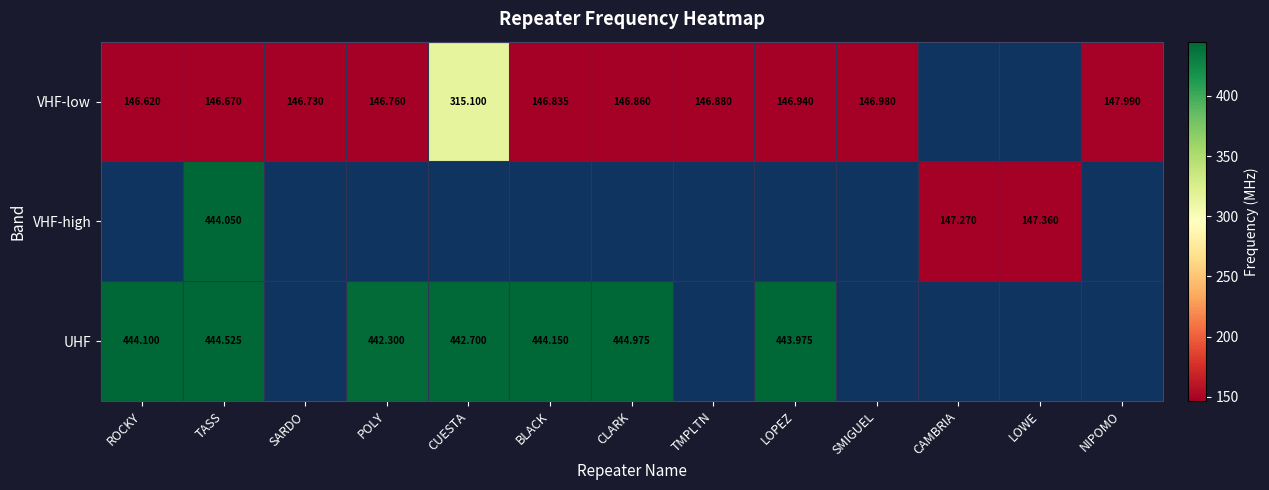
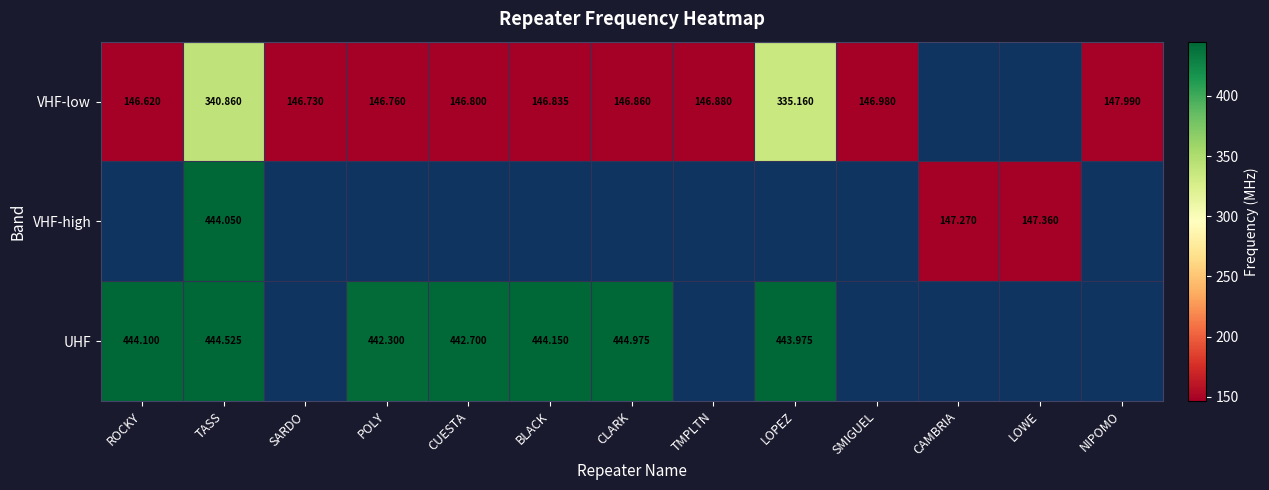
  {
    "VHF-low": {
      "ROCKY": 146.620,
-     "TASS": 146.670,
+     "TASS": 340.860,
      "SARDO": 146.730,
      "POLY": 146.760,
-     "CUESTA": 315.100,
+     "CUESTA": 146.800,
      "BLACK": 146.835,
      "CLARK": 146.860,
      "TMPLTN": 146.880,
-     "LOPEZ": 146.940,
+     "LOPEZ": 335.160,
      "SMIGUEL": 146.980,
      "NIPOMO": 147.990
    },
    "VHF-high": {
      "TASS": 444.050,
      "CAMBRIA": 147.270,
      "LOWE": 147.360
    },
    "UHF": {
      "ROCKY": 444.100,
      "TASS": 444.525,
      "POLY": 442.300,
      "CUESTA": 442.700,
      "BLACK": 444.150,
      "CLARK": 444.975,
      "LOPEZ": 443.975
    }
  }
